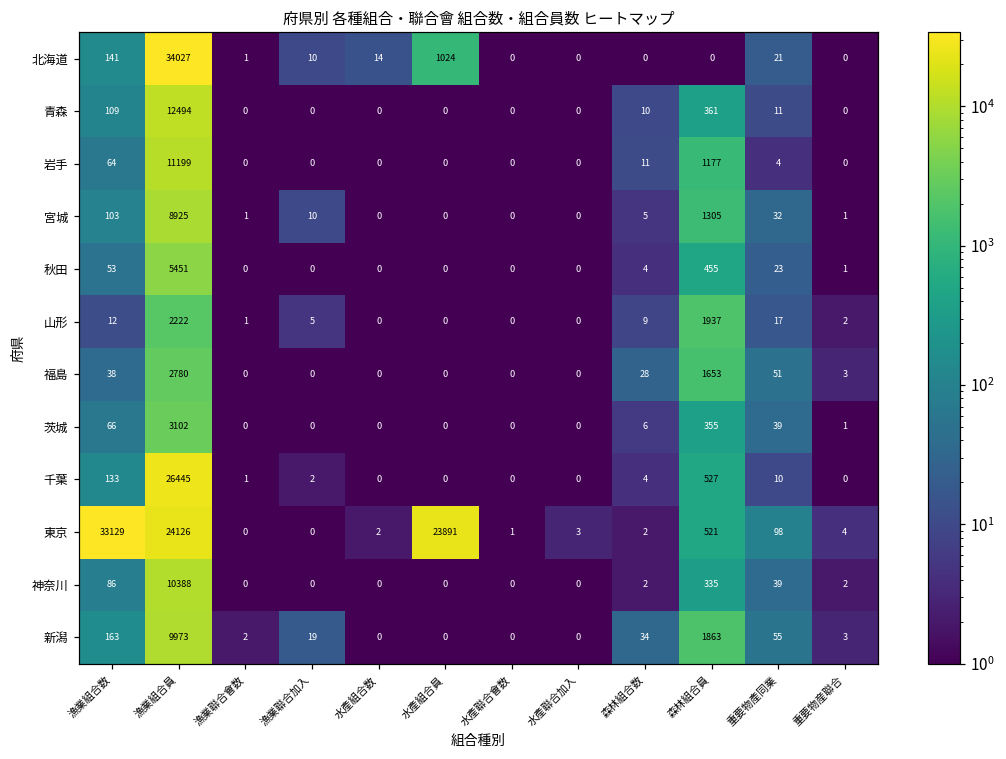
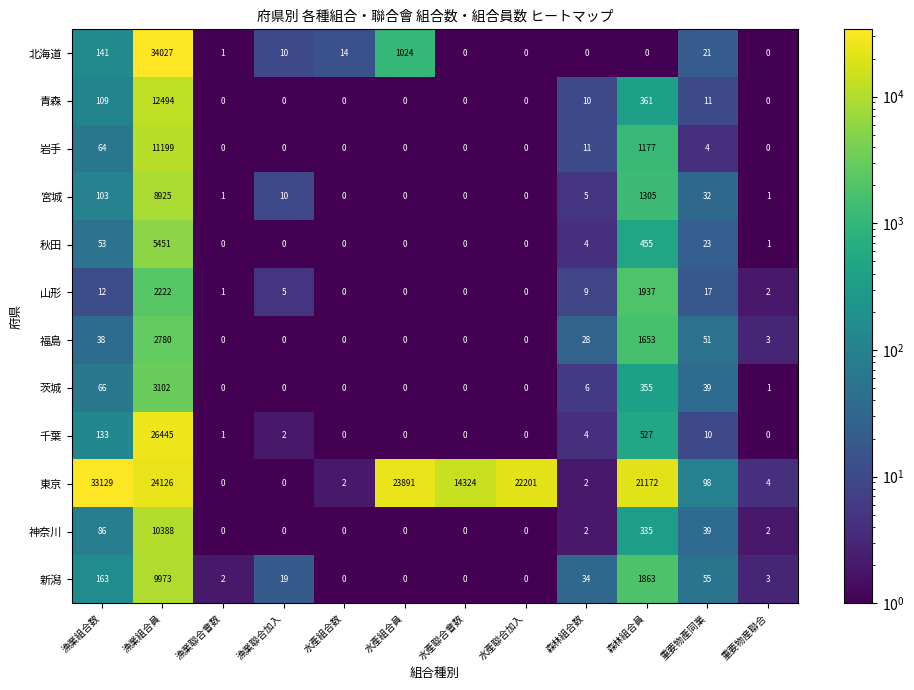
  {
    "北海道": {
      "漁業組合数": 141,
      "漁業組合員": 34027,
      "漁業聯合會数": 1,
      "漁業聯合加入": 10,
      "水產組合数": 14,
      "水產組合員": 1024,
      "水產聯合會数": 0,
      "水產聯合加入": 0,
      "森林組合数": 0,
      "森林組合員": 0,
      "重要物產同業": 21,
      "重要物産聯合": 0
    },
    "青森": {
      "漁業組合数": 109,
      "漁業組合員": 12494,
      "漁業聯合會数": 0,
      "漁業聯合加入": 0,
      "水產組合数": 0,
      "水產組合員": 0,
      "水產聯合會数": 0,
      "水產聯合加入": 0,
      "森林組合数": 10,
      "森林組合員": 361,
      "重要物產同業": 11,
      "重要物産聯合": 0
    },
    "岩手": {
      "漁業組合数": 64,
      "漁業組合員": 11199,
      "漁業聯合會数": 0,
      "漁業聯合加入": 0,
      "水產組合数": 0,
      "水產組合員": 0,
      "水產聯合會数": 0,
      "水產聯合加入": 0,
      "森林組合数": 11,
      "森林組合員": 1177,
      "重要物產同業": 4,
      "重要物産聯合": 0
    },
    "宮城": {
      "漁業組合数": 103,
      "漁業組合員": 8925,
      "漁業聯合會数": 1,
      "漁業聯合加入": 10,
      "水產組合数": 0,
      "水產組合員": 0,
      "水產聯合會数": 0,
      "水產聯合加入": 0,
      "森林組合数": 5,
      "森林組合員": 1305,
      "重要物產同業": 32,
      "重要物産聯合": 1
    },
    "秋田": {
      "漁業組合数": 53,
      "漁業組合員": 5451,
      "漁業聯合會数": 0,
      "漁業聯合加入": 0,
      "水產組合数": 0,
      "水產組合員": 0,
      "水產聯合會数": 0,
      "水產聯合加入": 0,
      "森林組合数": 4,
      "森林組合員": 455,
      "重要物產同業": 23,
      "重要物産聯合": 1
    },
    "山形": {
      "漁業組合数": 12,
      "漁業組合員": 2222,
      "漁業聯合會数": 1,
      "漁業聯合加入": 5,
      "水產組合数": 0,
      "水產組合員": 0,
      "水產聯合會数": 0,
      "水產聯合加入": 0,
      "森林組合数": 9,
      "森林組合員": 1937,
      "重要物產同業": 17,
      "重要物産聯合": 2
    },
    "福島": {
      "漁業組合数": 38,
      "漁業組合員": 2780,
      "漁業聯合會数": 0,
      "漁業聯合加入": 0,
      "水產組合数": 0,
      "水產組合員": 0,
      "水產聯合會数": 0,
      "水產聯合加入": 0,
      "森林組合数": 28,
      "森林組合員": 1653,
      "重要物產同業": 51,
      "重要物産聯合": 3
    },
    "茨城": {
      "漁業組合数": 66,
      "漁業組合員": 3102,
      "漁業聯合會数": 0,
      "漁業聯合加入": 0,
      "水產組合数": 0,
      "水產組合員": 0,
      "水產聯合會数": 0,
      "水產聯合加入": 0,
      "森林組合数": 6,
      "森林組合員": 355,
      "重要物產同業": 39,
      "重要物産聯合": 1
    },
    "千葉": {
      "漁業組合数": 133,
      "漁業組合員": 26445,
      "漁業聯合會数": 1,
      "漁業聯合加入": 2,
      "水產組合数": 0,
      "水產組合員": 0,
      "水產聯合會数": 0,
      "水產聯合加入": 0,
      "森林組合数": 4,
      "森林組合員": 527,
      "重要物產同業": 10,
      "重要物産聯合": 0
    },
    "東京": {
      "漁業組合数": 33129,
      "漁業組合員": 24126,
      "漁業聯合會数": 0,
      "漁業聯合加入": 0,
      "水產組合数": 2,
      "水產組合員": 23891,
-     "水產聯合會数": 1,
-     "水產聯合加入": 3,
+     "水產聯合會数": 14324,
+     "水產聯合加入": 22201,
      "森林組合数": 2,
-     "森林組合員": 521,
+     "森林組合員": 21172,
      "重要物產同業": 98,
      "重要物産聯合": 4
    },
    "神奈川": {
      "漁業組合数": 86,
      "漁業組合員": 10388,
      "漁業聯合會数": 0,
      "漁業聯合加入": 0,
      "水產組合数": 0,
      "水產組合員": 0,
      "水產聯合會数": 0,
      "水產聯合加入": 0,
      "森林組合数": 2,
      "森林組合員": 335,
      "重要物產同業": 39,
      "重要物産聯合": 2
    },
    "新潟": {
      "漁業組合数": 163,
      "漁業組合員": 9973,
      "漁業聯合會数": 2,
      "漁業聯合加入": 19,
      "水產組合数": 0,
      "水產組合員": 0,
      "水產聯合會数": 0,
      "水產聯合加入": 0,
      "森林組合数": 34,
      "森林組合員": 1863,
      "重要物產同業": 55,
      "重要物産聯合": 3
    }
  }
